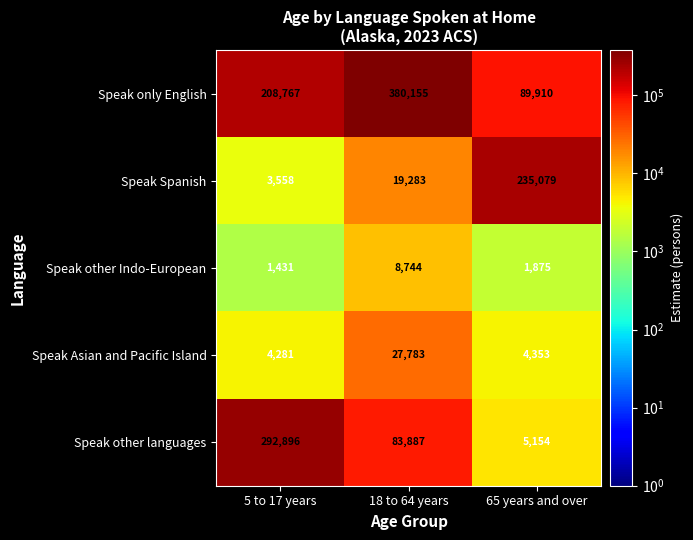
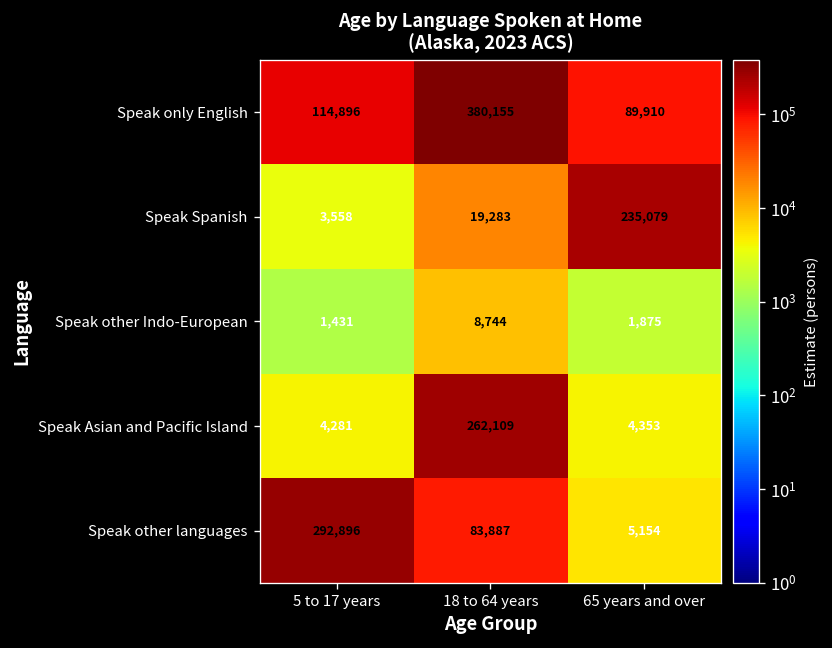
  {
    "Speak only English": {
-     "5 to 17 years": "208,767",
+     "5 to 17 years": "114,896",
      "18 to 64 years": "380,155",
      "65 years and over": "89,910"
    },
    "Speak Spanish": {
      "5 to 17 years": "3,558",
      "18 to 64 years": "19,283",
      "65 years and over": "235,079"
    },
    "Speak other Indo-European": {
      "5 to 17 years": "1,431",
      "18 to 64 years": "8,744",
      "65 years and over": "1,875"
    },
    "Speak Asian and Pacific Island": {
      "5 to 17 years": "4,281",
-     "18 to 64 years": "27,783",
+     "18 to 64 years": "262,109",
      "65 years and over": "4,353"
    },
    "Speak other languages": {
      "5 to 17 years": "292,896",
      "18 to 64 years": "83,887",
      "65 years and over": "5,154"
    }
  }
